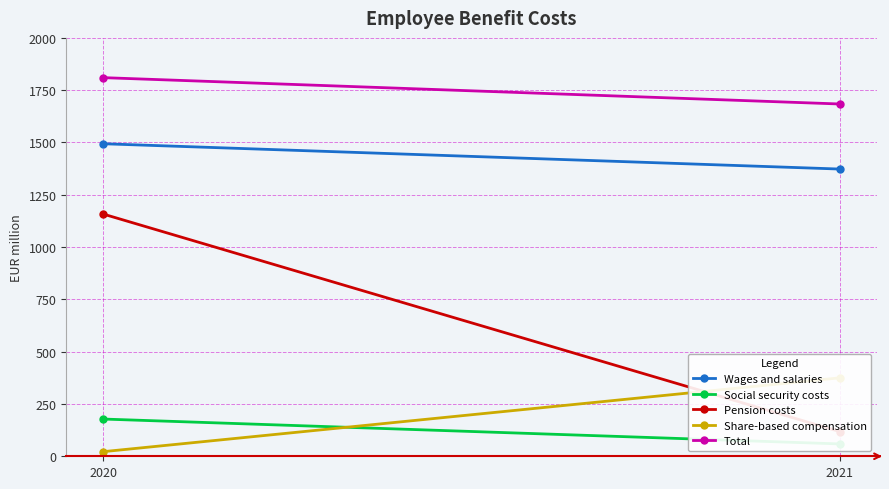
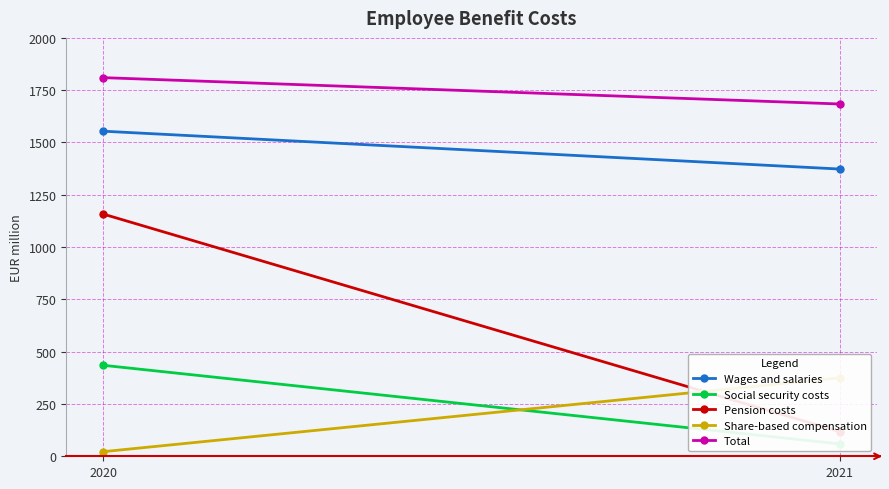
  {
    "Wages and salaries": {
-     "2020": 1490,
+     "2020": 1550,
      "2021": 1370
    },
    "Social security costs": {
-     "2020": 180
+     "2020": 440
    },
    "Pension costs": {
      "2020": 1160
    },
    "Share-based compensation": {
      "2020": 20
    },
    "Total": {
      "2020": 1810,
      "2021": 1680
    }
  }
